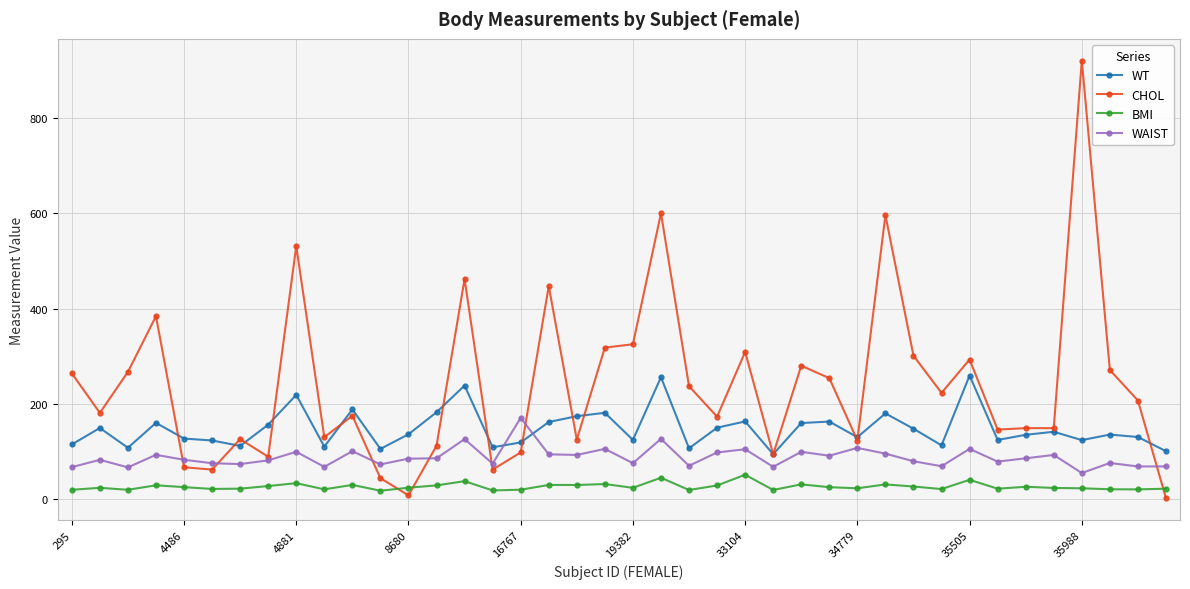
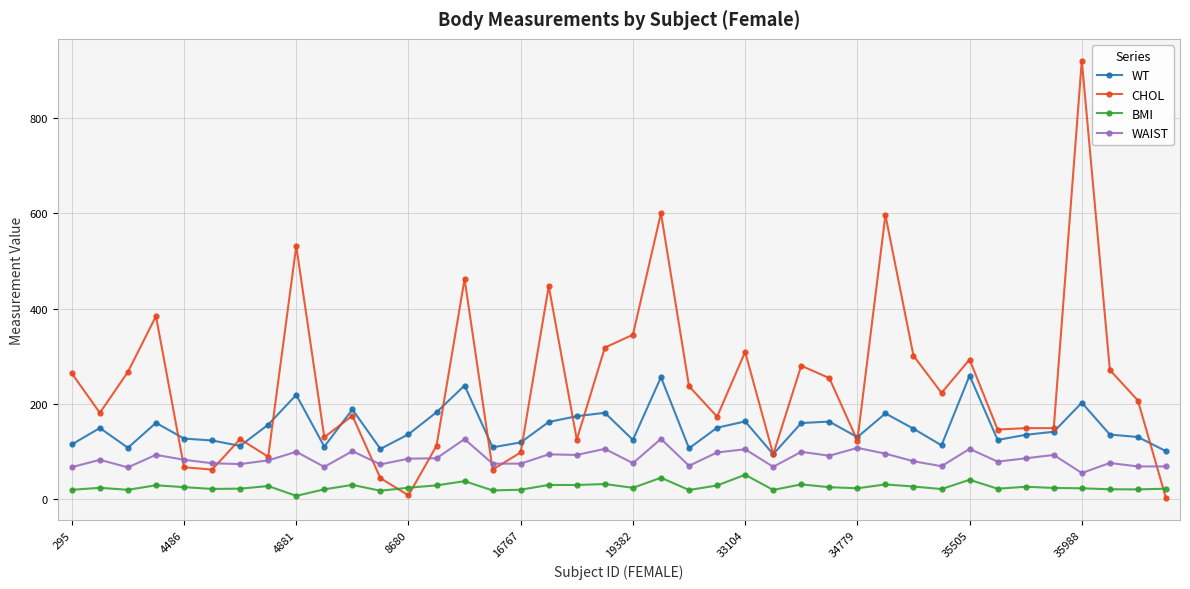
  {
    "WT": {
      "295": 110,
      "4486": 130,
      "4881": 220,
      "8680": 140,
      "16767": 120,
      "19382": 120,
      "33104": 160,
      "34779": 130,
      "35505": 260,
-     "35988": 120
+     "35988": 200
    },
    "CHOL": {
      "295": 260,
      "4486": 70,
      "4881": 530,
      "8680": 10,
      "16767": 100,
-     "19382": 330,
+     "19382": 350,
      "33104": 310,
      "34779": 120,
      "35505": 290,
      "35988": 920
    },
    "BMI": {
      "295": 20,
      "4486": 30,
-     "4881": 30,
+     "4881": 10,
      "8680": 20,
      "16767": 20,
      "19382": 20,
      "33104": 50,
      "34779": 20,
      "35505": 40,
      "35988": 20
    },
    "WAIST": {
      "295": 70,
      "4486": 80,
      "4881": 100,
      "8680": 90,
-     "16767": 170,
+     "16767": 70,
      "19382": 80,
      "33104": 100,
      "34779": 110,
      "35505": 110,
      "35988": 50
    }
  }
